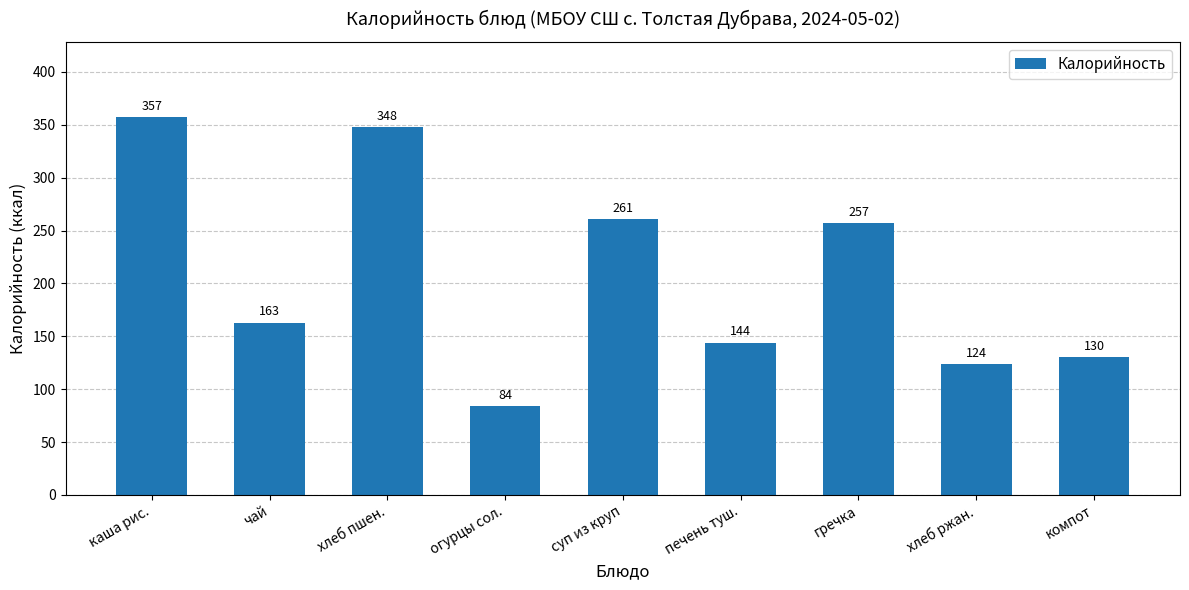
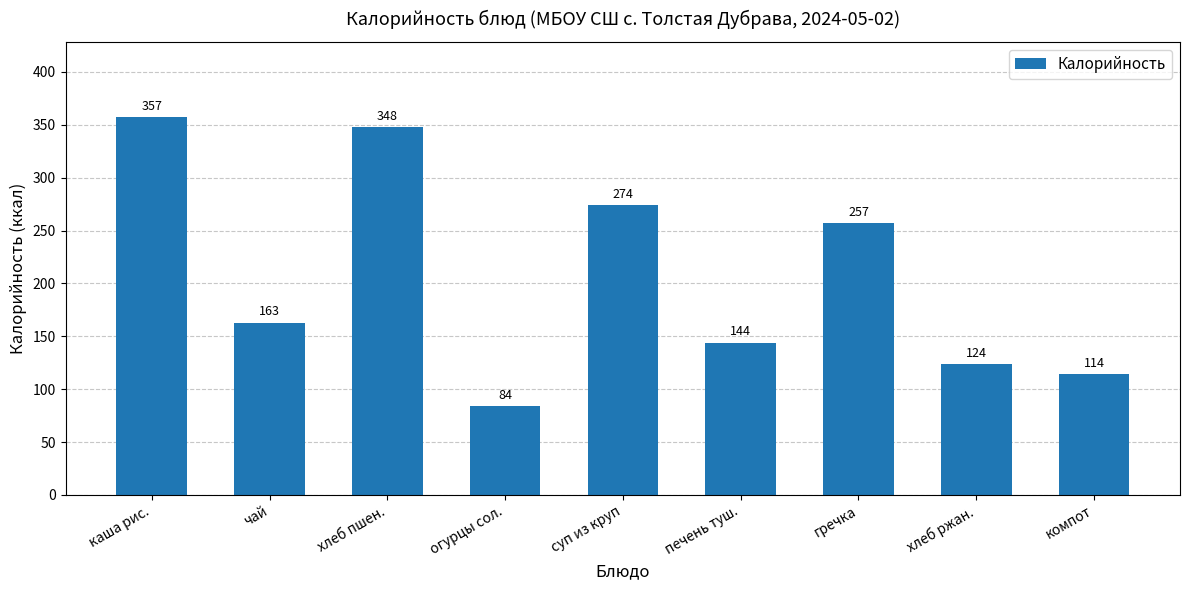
  {
    "каша рис.": 357,
    "чай": 163,
    "хлеб пшен.": 348,
    "огурцы сол.": 84,
-   "суп из круп": 261,
+   "суп из круп": 274,
    "печень туш.": 144,
    "гречка": 257,
    "хлеб ржан.": 124,
-   "компот": 130
+   "компот": 114
  }
